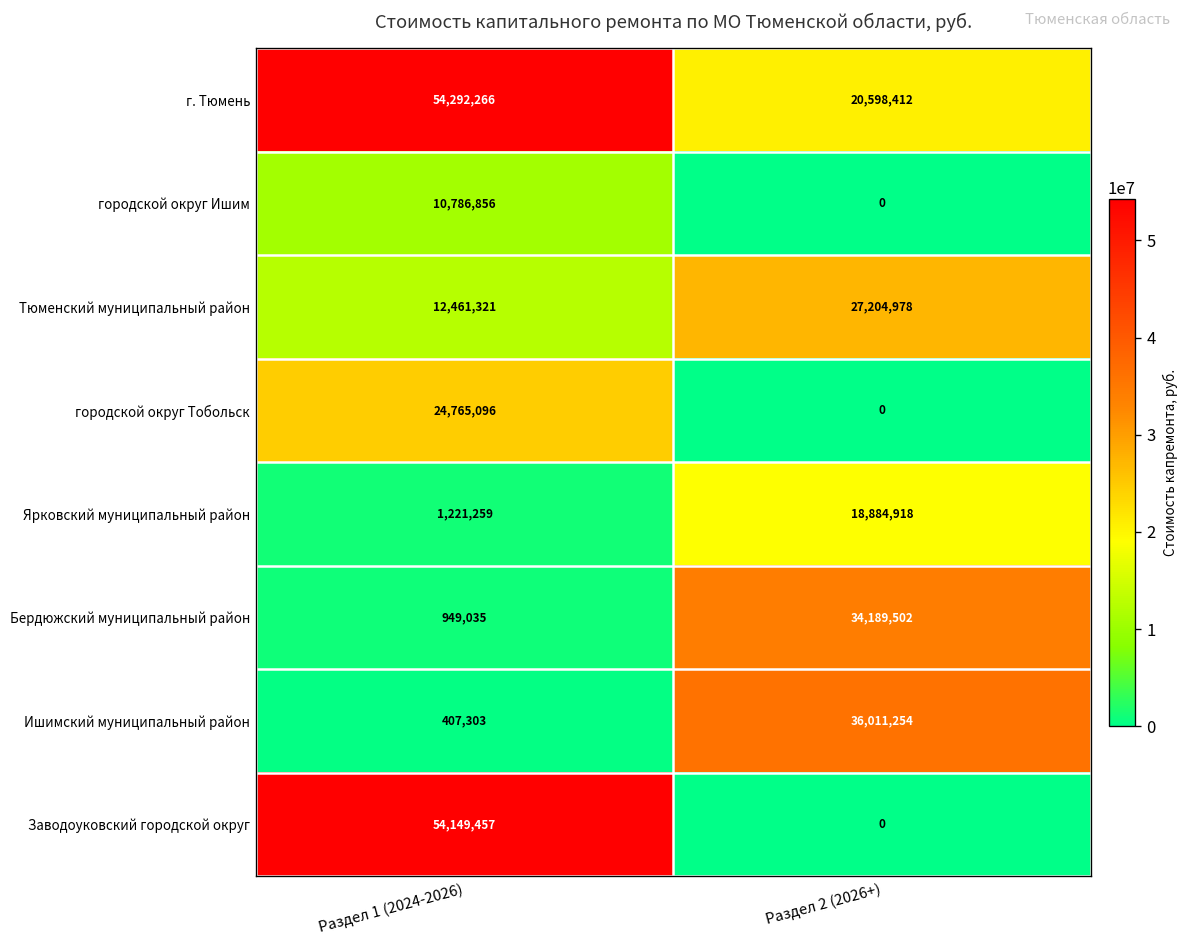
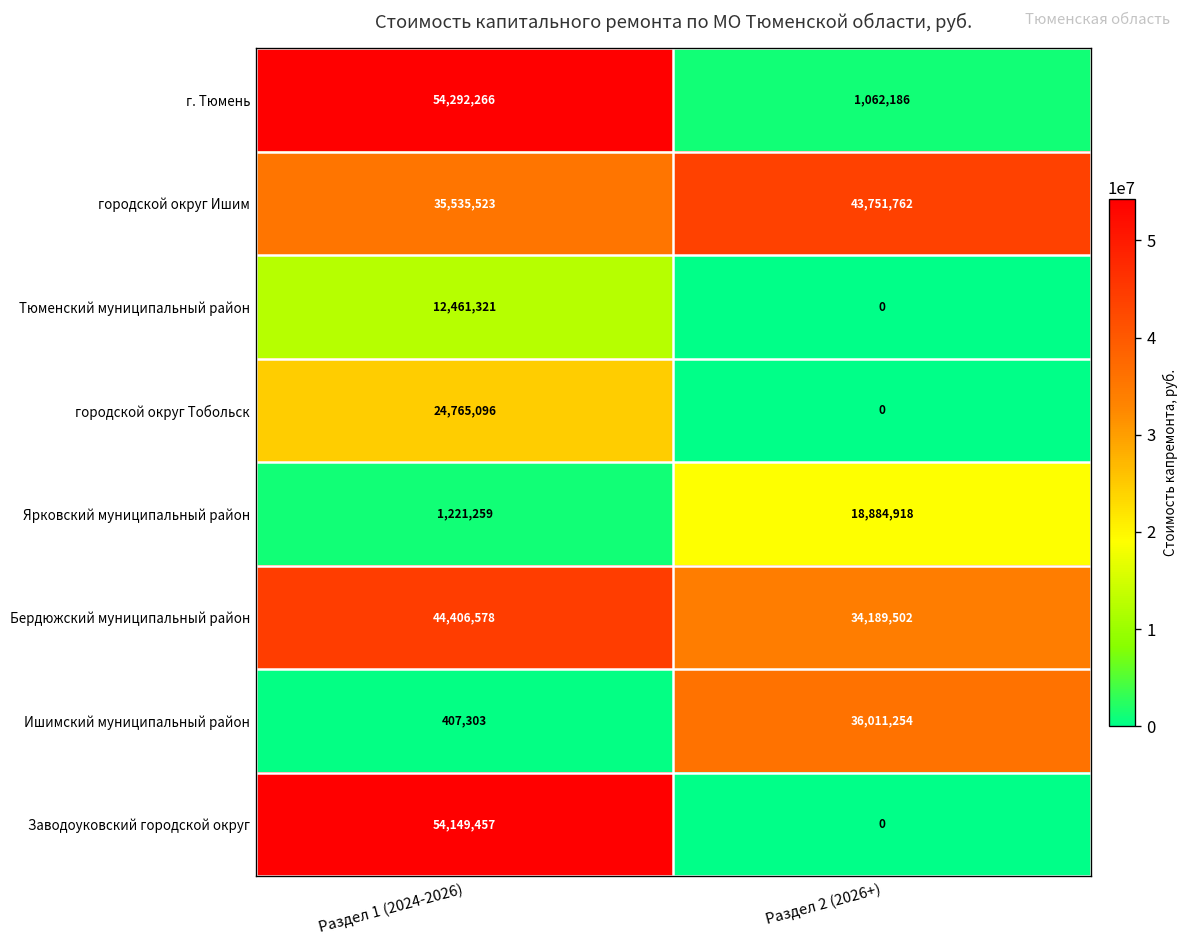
  {
    "г. Тюмень": {
      "Раздел 1 (2024-2026)": "54,292,266",
-     "Раздел 2 (2026+)": "20,598,412"
+     "Раздел 2 (2026+)": "1,062,186"
    },
    "городской округ Ишим": {
-     "Раздел 1 (2024-2026)": "10,786,856",
-     "Раздел 2 (2026+)": "0"
+     "Раздел 1 (2024-2026)": "35,535,523",
+     "Раздел 2 (2026+)": "43,751,762"
    },
    "Тюменский муниципальный район": {
      "Раздел 1 (2024-2026)": "12,461,321",
-     "Раздел 2 (2026+)": "27,204,978"
+     "Раздел 2 (2026+)": "0"
    },
    "городской округ Тобольск": {
      "Раздел 1 (2024-2026)": "24,765,096",
      "Раздел 2 (2026+)": "0"
    },
    "Ярковский муниципальный район": {
      "Раздел 1 (2024-2026)": "1,221,259",
      "Раздел 2 (2026+)": "18,884,918"
    },
    "Бердюжский муниципальный район": {
-     "Раздел 1 (2024-2026)": "949,035",
+     "Раздел 1 (2024-2026)": "44,406,578",
      "Раздел 2 (2026+)": "34,189,502"
    },
    "Ишимский муниципальный район": {
      "Раздел 1 (2024-2026)": "407,303",
      "Раздел 2 (2026+)": "36,011,254"
    },
    "Заводоуковский городской округ": {
      "Раздел 1 (2024-2026)": "54,149,457",
      "Раздел 2 (2026+)": "0"
    }
  }
